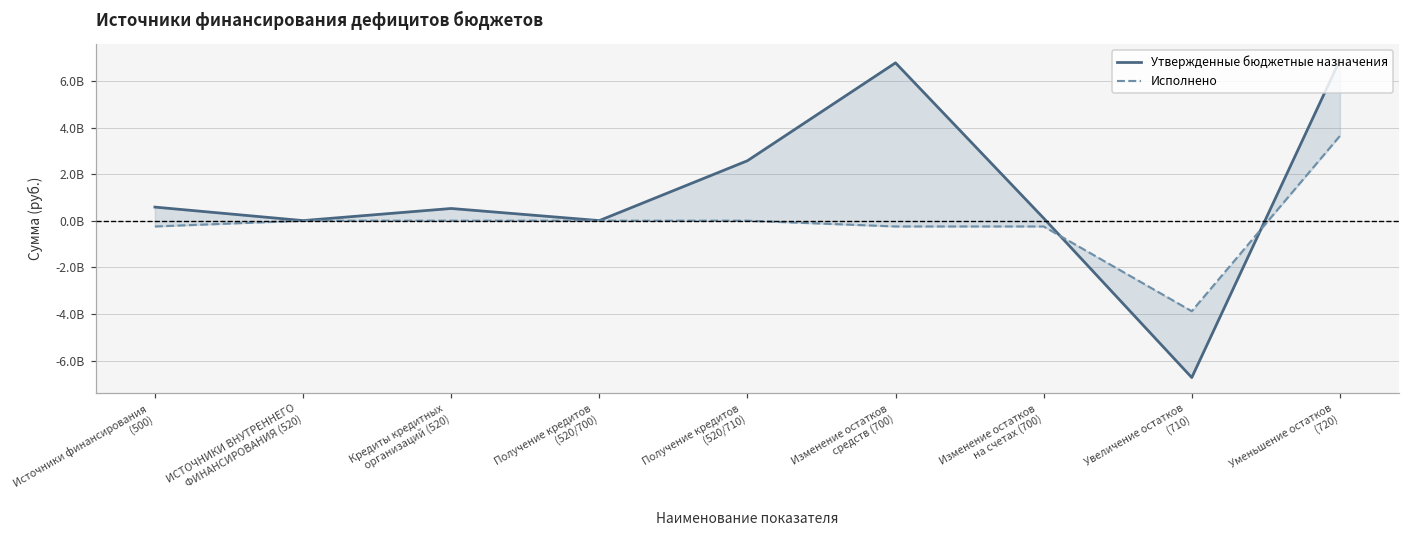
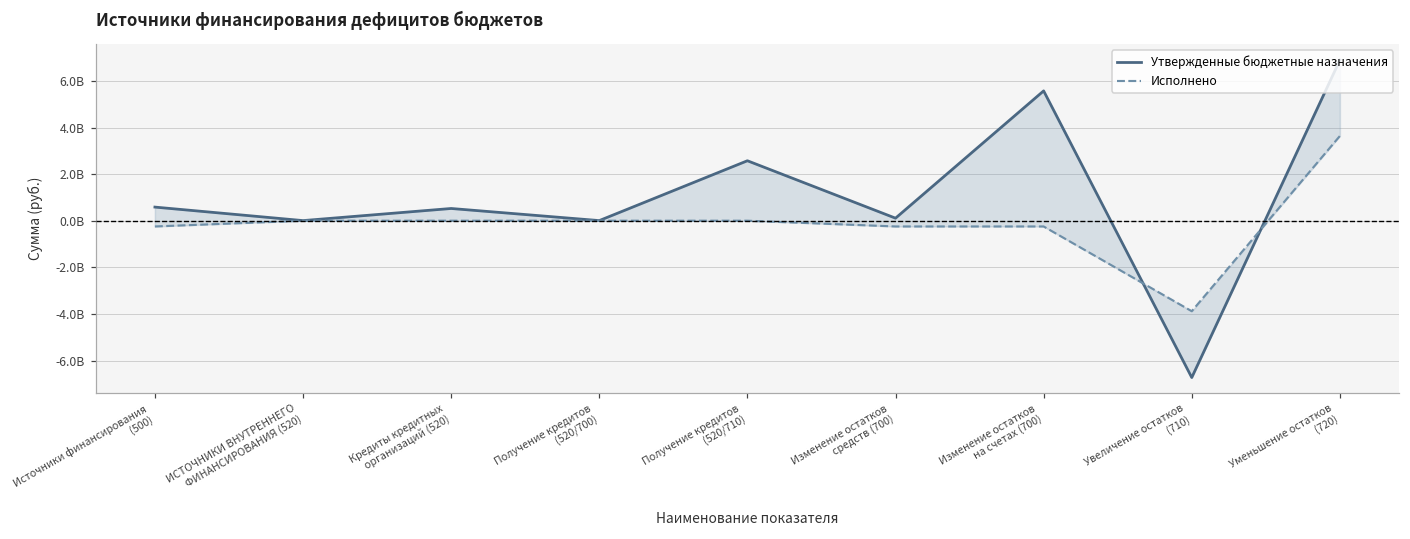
  {
    "Утвержденные бюджетные назначения": {
-     "Изменение остатков средств (700)": 6800000000,
-     "Изменение остатков на счетах (700)": 100000000,
+     "Изменение остатков средств (700)": 100000000,
+     "Изменение остатков на счетах (700)": 5600000000,
      "Увеличение остатков (710)": -6700000000
    }
  }
